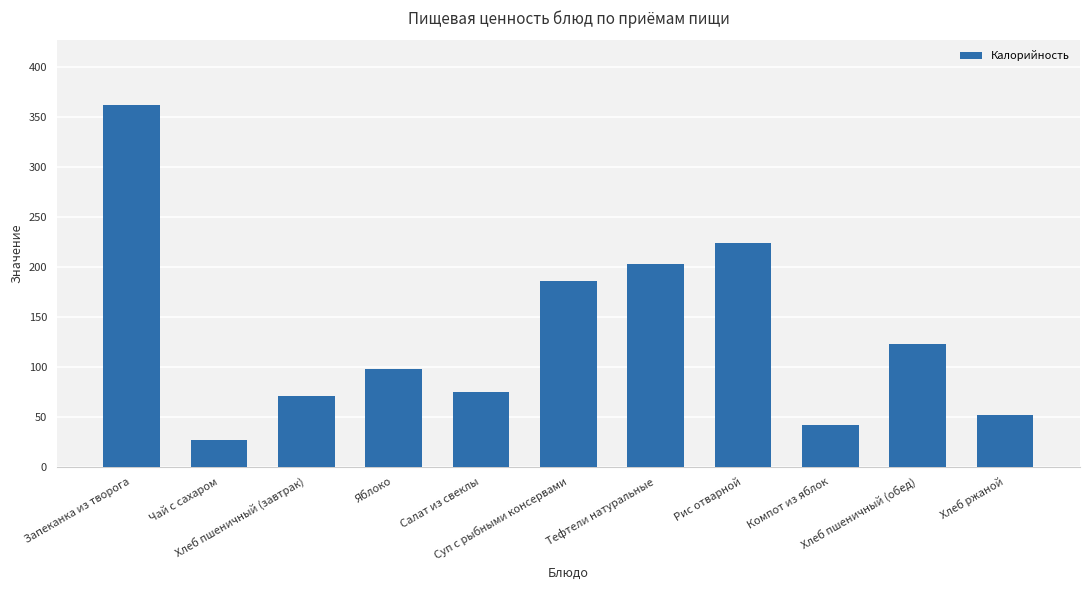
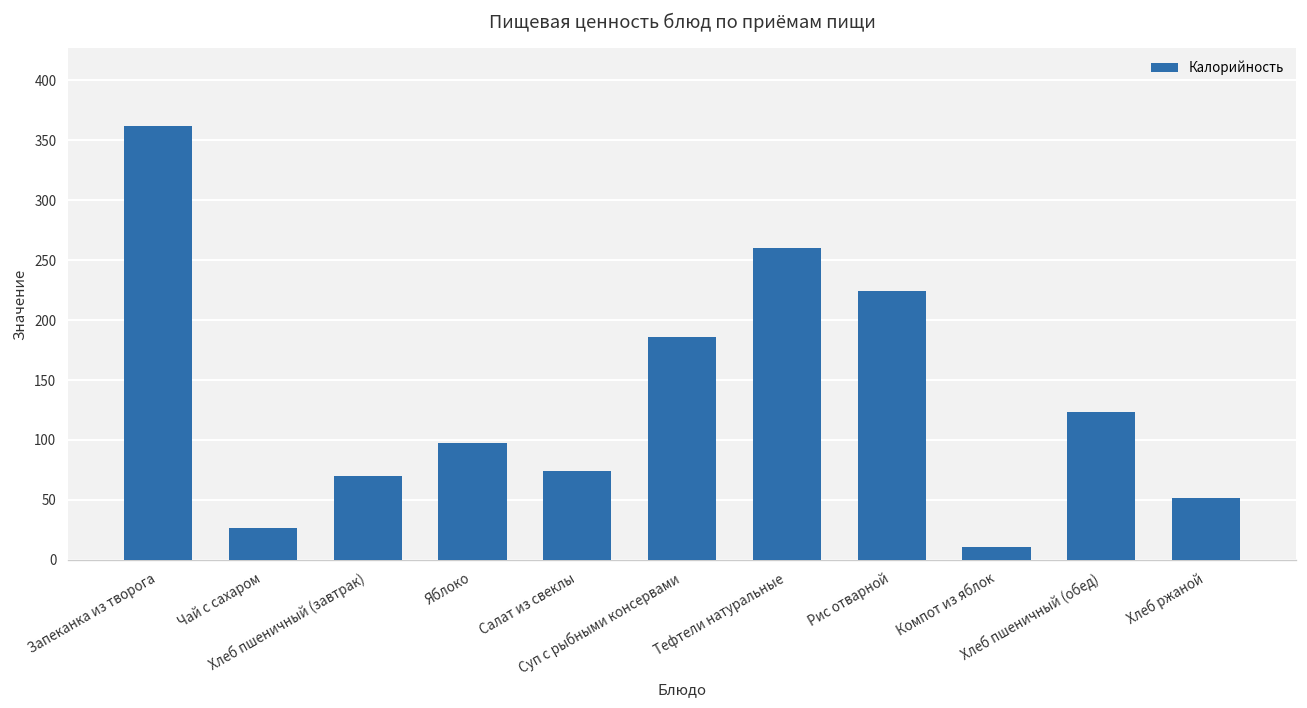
  {
    "Запеканка из творога": 360,
    "Чай с сахаром": 30,
    "Хлеб пшеничный (завтрак)": 70,
    "Яблоко": 100,
    "Салат из свеклы": 70,
    "Суп с рыбными консервами": 190,
-   "Тефтели натуральные": 200,
+   "Тефтели натуральные": 260,
    "Рис отварной": 220,
-   "Компот из яблок": 40,
+   "Компот из яблок": 10,
    "Хлеб пшеничный (обед)": 120,
    "Хлеб ржаной": 50
  }
